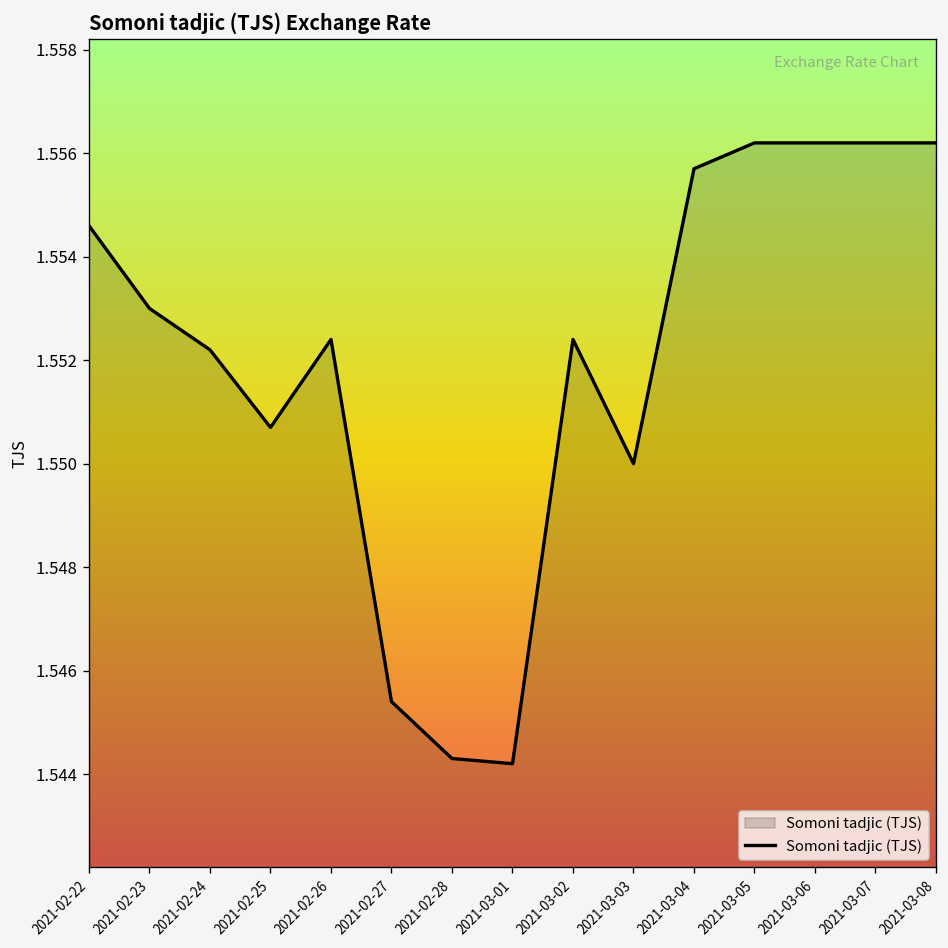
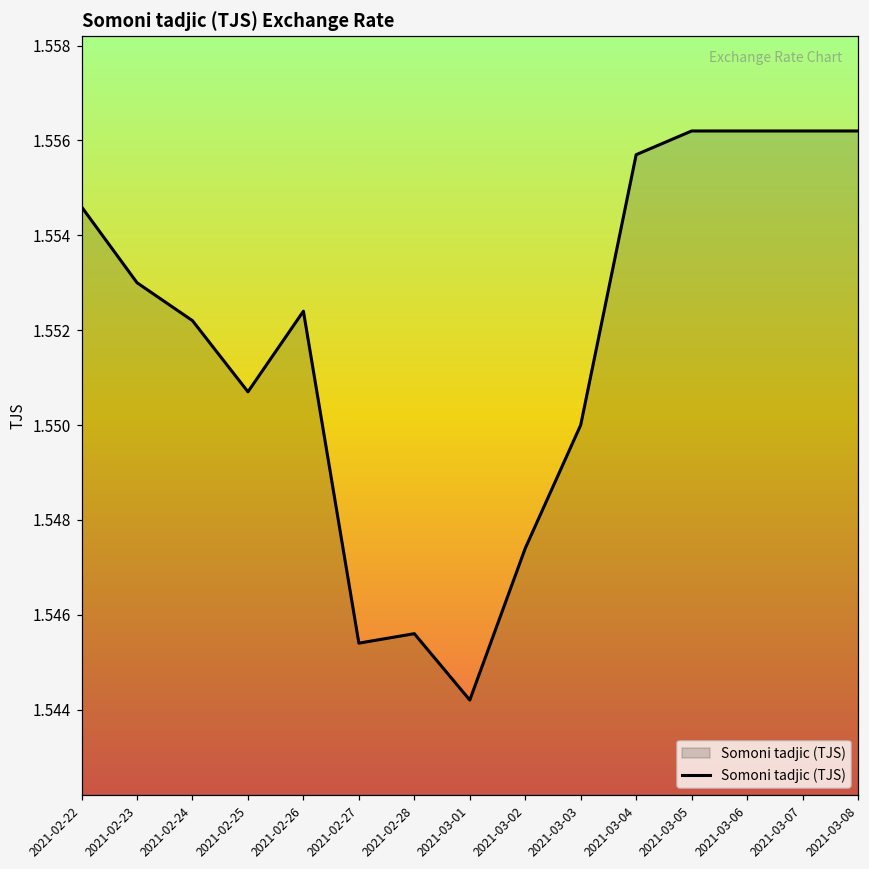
  {
    "2021-02-22": 1.5546,
    "2021-02-23": 1.5530,
    "2021-02-24": 1.5522,
    "2021-02-25": 1.5507,
    "2021-02-26": 1.5524,
    "2021-02-27": 1.5454,
-   "2021-02-28": 1.5443,
+   "2021-02-28": 1.5456,
    "2021-03-01": 1.5442,
-   "2021-03-02": 1.5524,
+   "2021-03-02": 1.5474,
    "2021-03-03": 1.5500,
    "2021-03-04": 1.5557,
    "2021-03-05": 1.5562,
    "2021-03-06": 1.5562,
    "2021-03-07": 1.5562,
    "2021-03-08": 1.5562
  }
